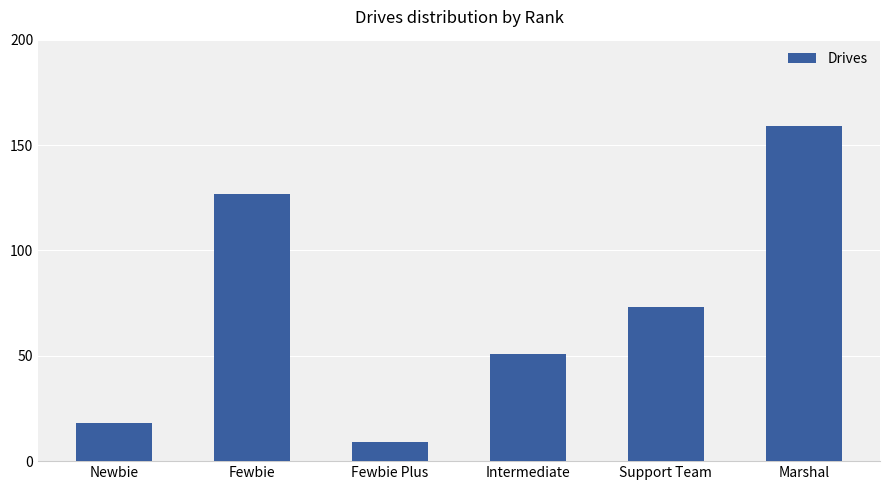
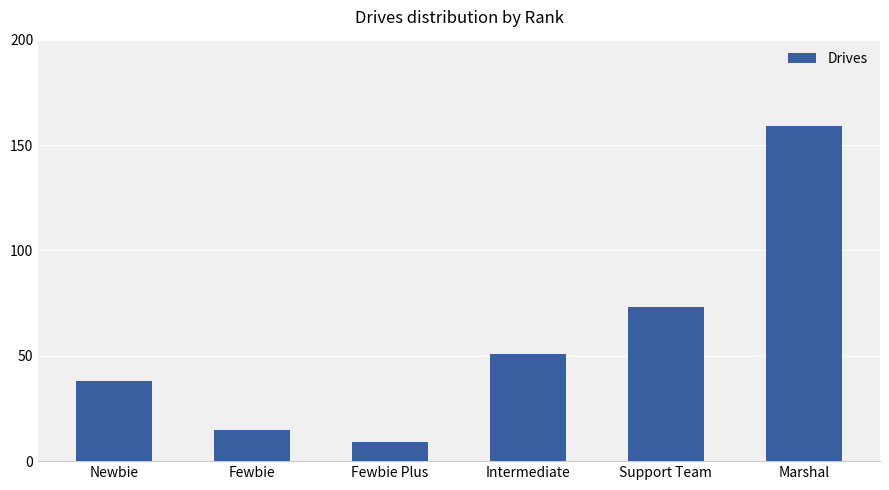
  {
-   "Newbie": 18,
-   "Fewbie": 127,
+   "Newbie": 38,
+   "Fewbie": 15,
    "Fewbie Plus": 9,
    "Intermediate": 51,
    "Support Team": 73,
    "Marshal": 159
  }
